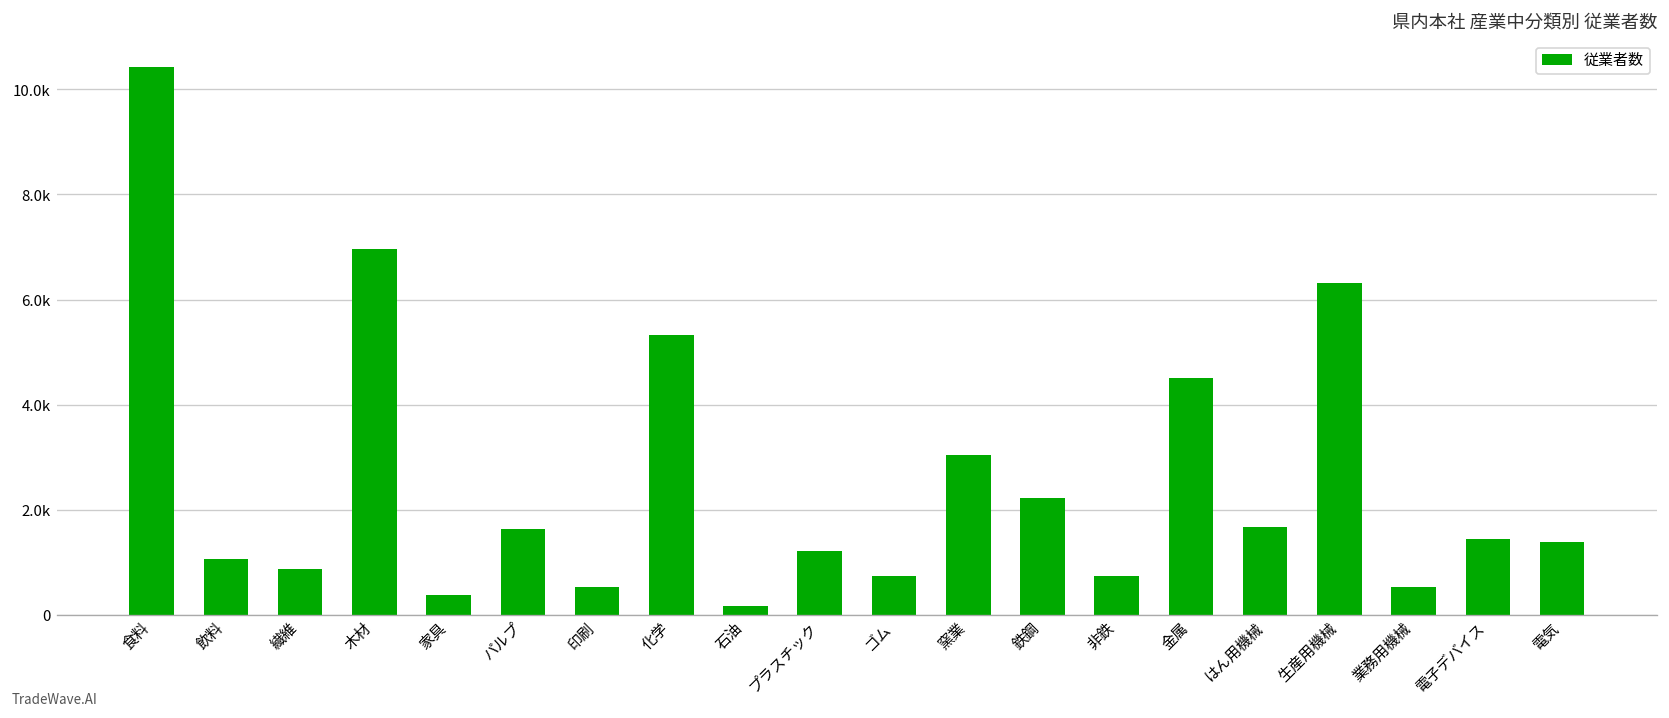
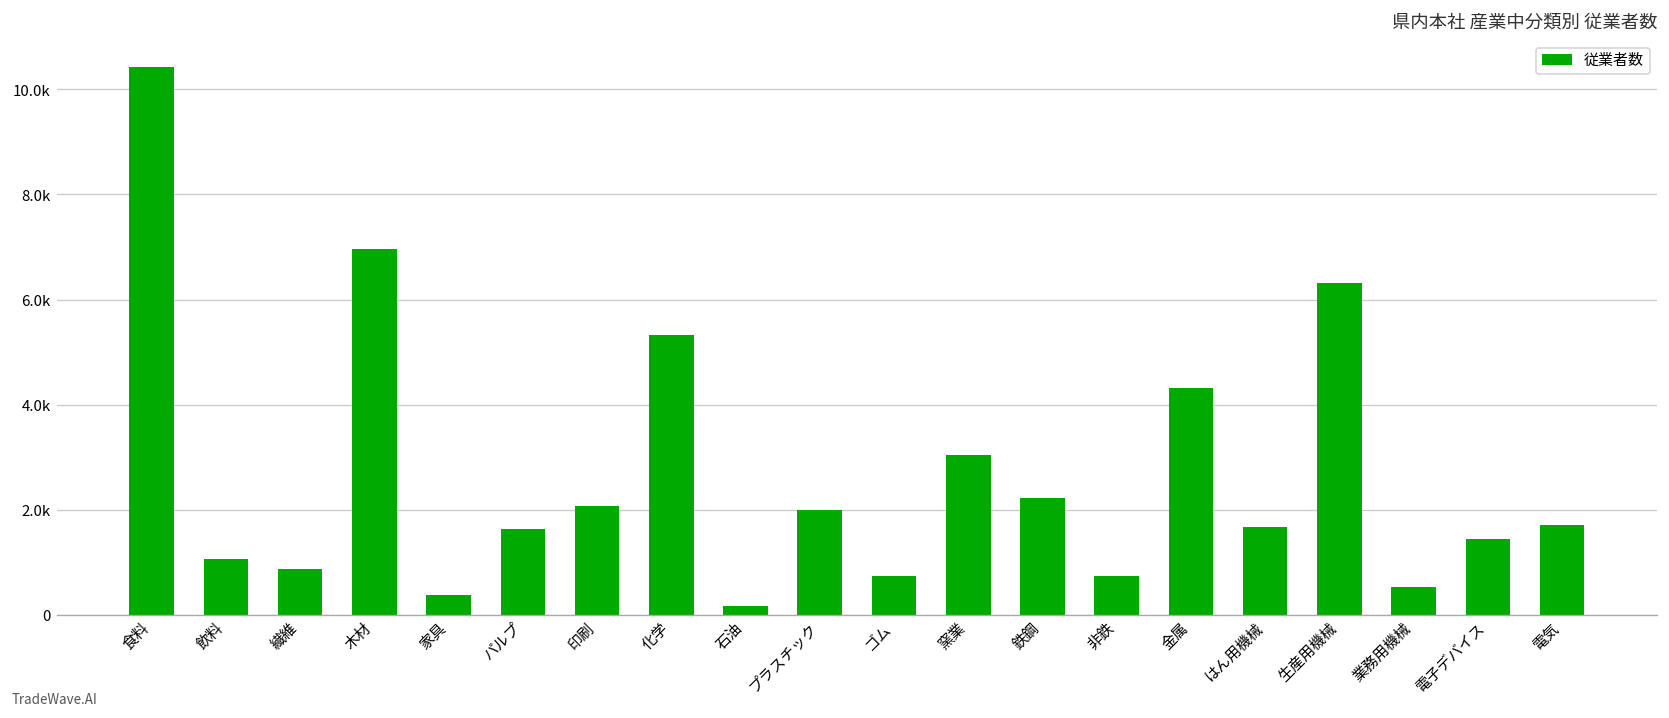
  {
    "食料": 10400,
    "飲料": 1100,
    "繊維": 900,
    "木材": 7000,
    "家具": 400,
    "パルプ": 1600,
-   "印刷": 500,
+   "印刷": 2100,
    "化学": 5300,
    "石油": 200,
-   "プラスチック": 1200,
+   "プラスチック": 2000,
    "ゴム": 700,
    "窯業": 3000,
    "鉄鋼": 2200,
    "非鉄": 700,
-   "金属": 4500,
+   "金属": 4300,
    "はん用機械": 1700,
    "生産用機械": 6300,
    "業務用機械": 500,
    "電子デバイス": 1400,
-   "電気": 1400
+   "電気": 1700
  }
